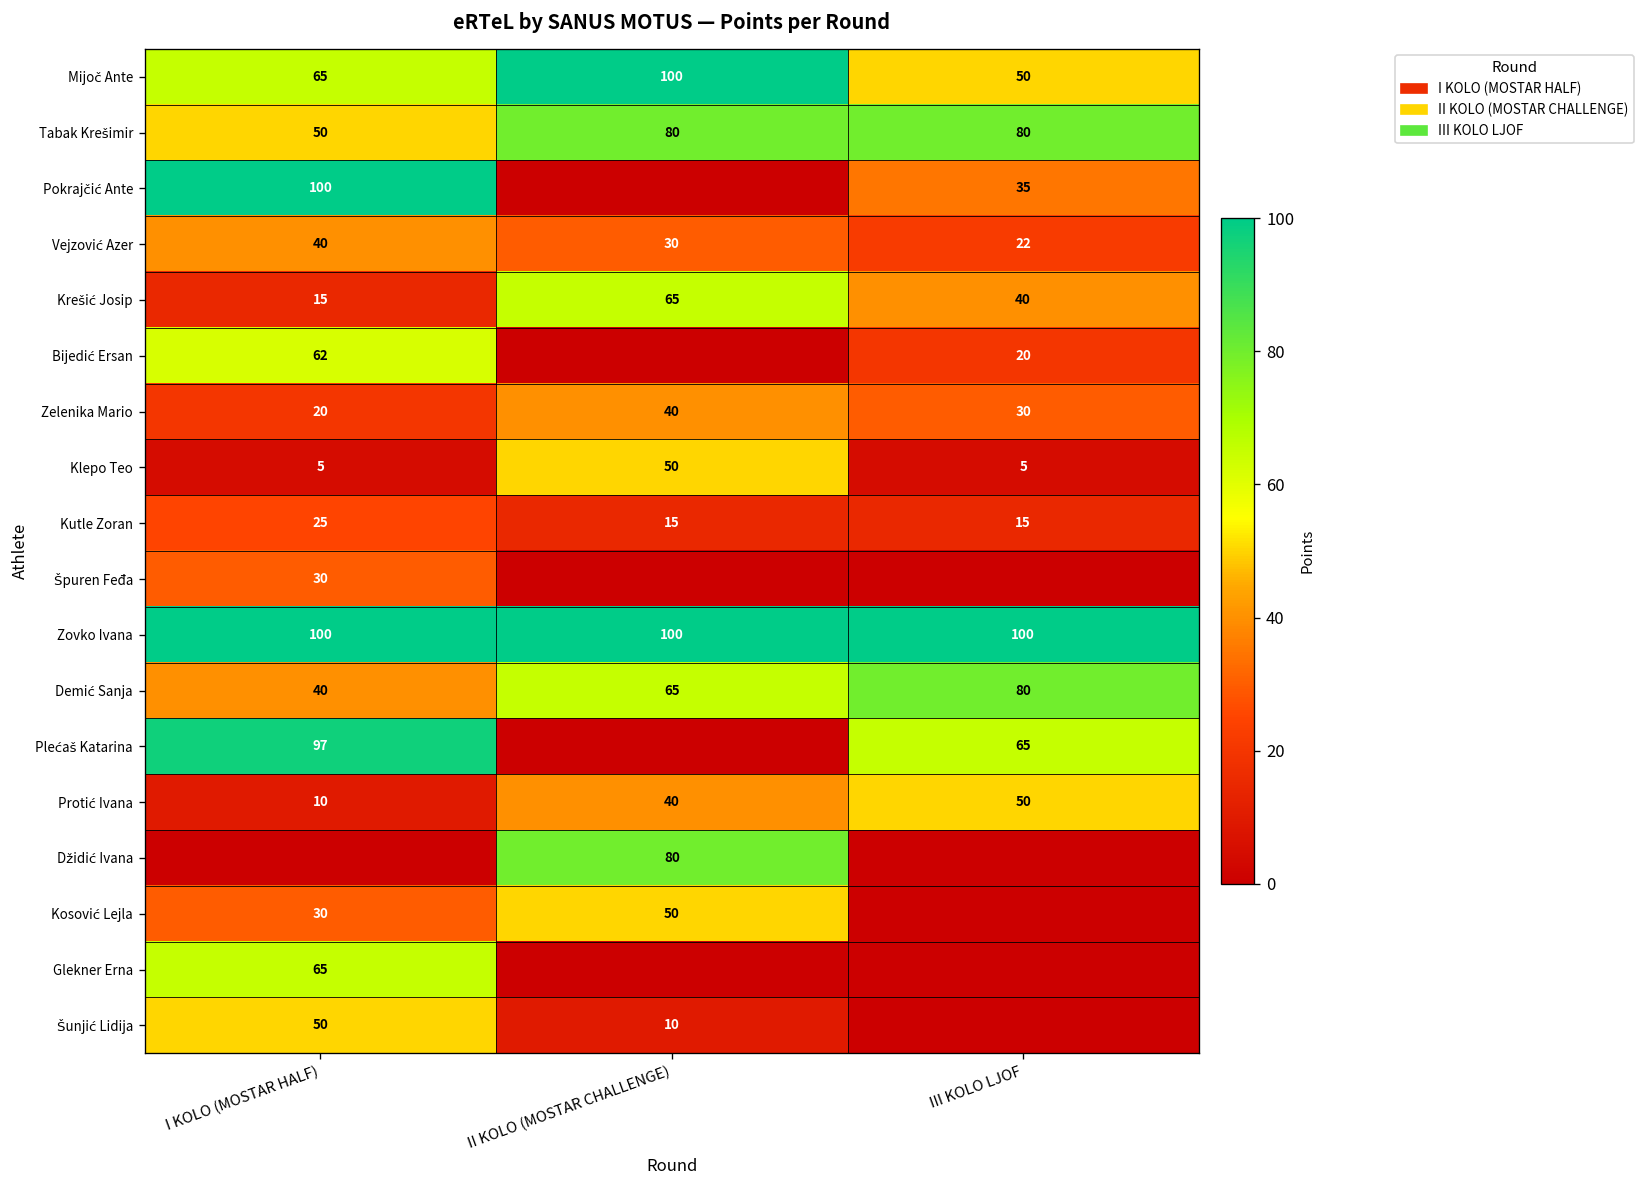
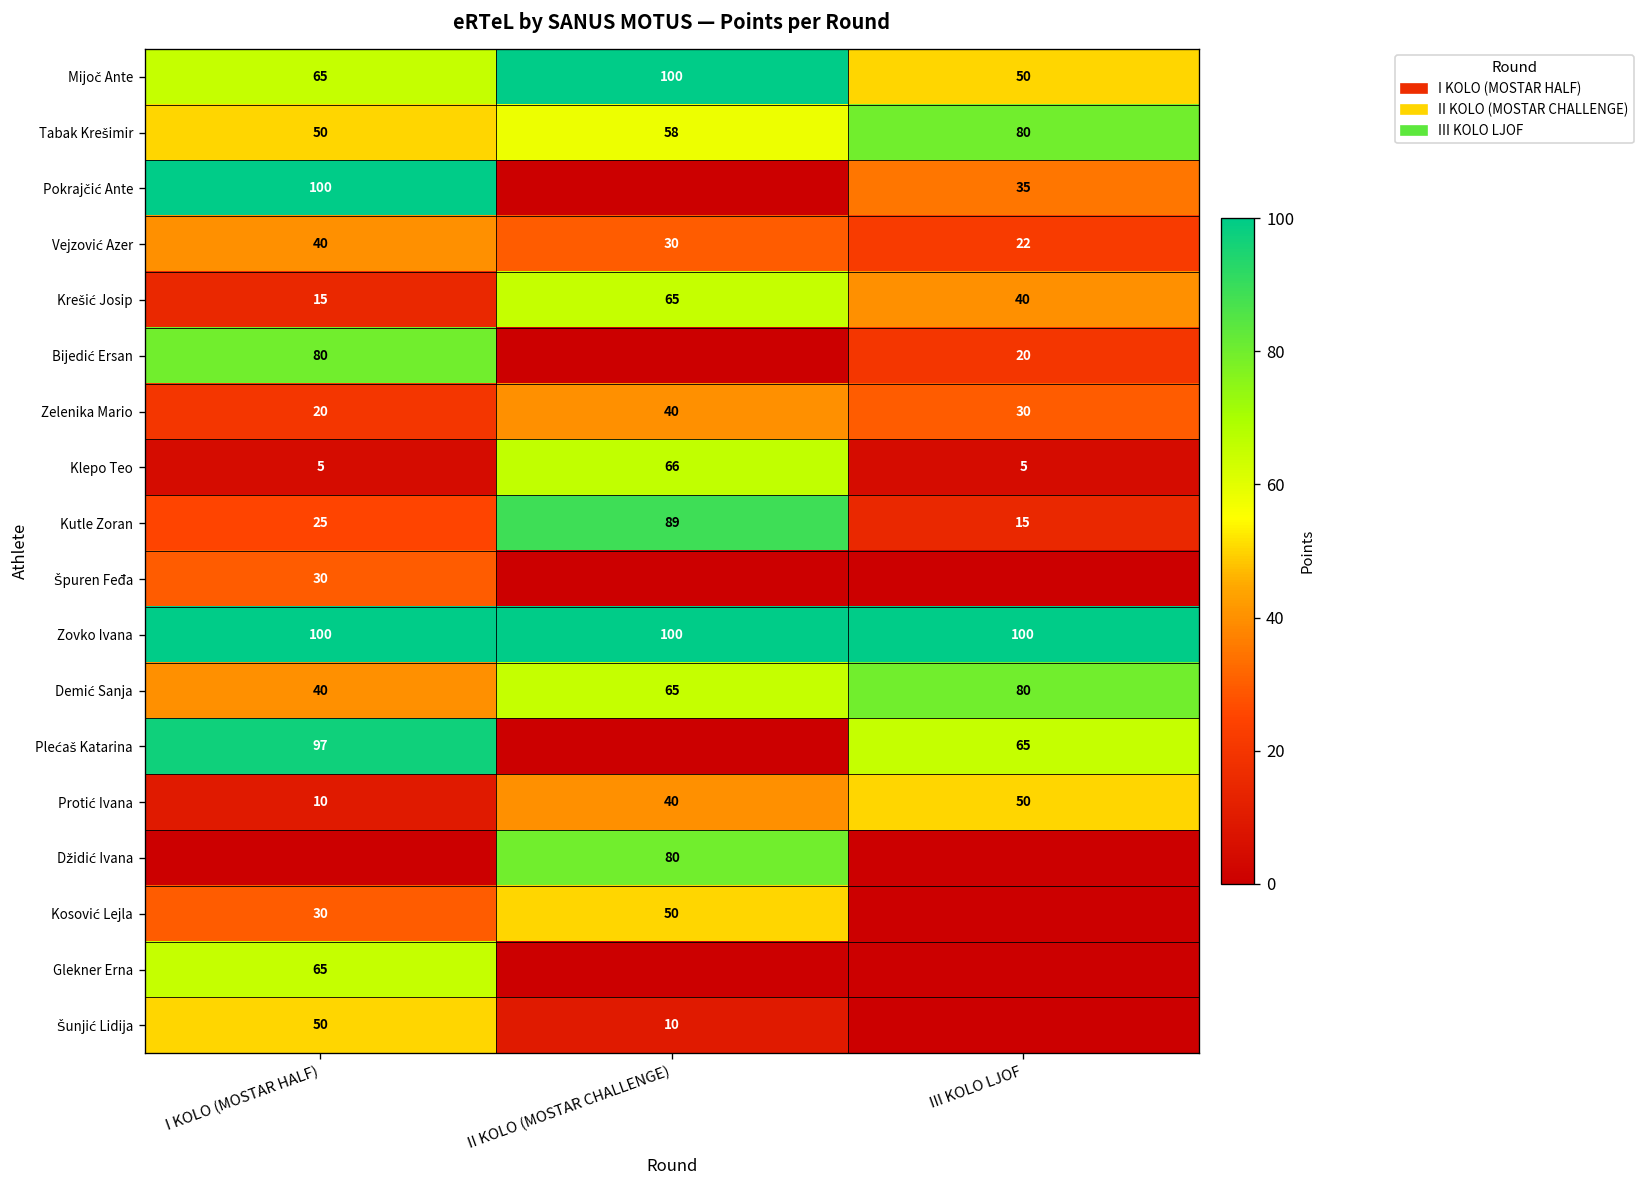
  {
    "Mijoč Ante": {
      "I KOLO (MOSTAR HALF)": 65,
      "II KOLO (MOSTAR CHALLENGE)": 100,
      "III KOLO LJOF": 50
    },
    "Tabak Krešimir": {
      "I KOLO (MOSTAR HALF)": 50,
-     "II KOLO (MOSTAR CHALLENGE)": 80,
+     "II KOLO (MOSTAR CHALLENGE)": 58,
      "III KOLO LJOF": 80
    },
    "Pokrajčić Ante": {
      "I KOLO (MOSTAR HALF)": 100,
      "III KOLO LJOF": 35
    },
    "Vejzović Azer": {
      "I KOLO (MOSTAR HALF)": 40,
      "II KOLO (MOSTAR CHALLENGE)": 30,
      "III KOLO LJOF": 22
    },
    "Krešić Josip": {
      "I KOLO (MOSTAR HALF)": 15,
      "II KOLO (MOSTAR CHALLENGE)": 65,
      "III KOLO LJOF": 40
    },
    "Bijedić Ersan": {
-     "I KOLO (MOSTAR HALF)": 62,
+     "I KOLO (MOSTAR HALF)": 80,
      "III KOLO LJOF": 20
    },
    "Zelenika Mario": {
      "I KOLO (MOSTAR HALF)": 20,
      "II KOLO (MOSTAR CHALLENGE)": 40,
      "III KOLO LJOF": 30
    },
    "Klepo Teo": {
      "I KOLO (MOSTAR HALF)": 5,
-     "II KOLO (MOSTAR CHALLENGE)": 50,
+     "II KOLO (MOSTAR CHALLENGE)": 66,
      "III KOLO LJOF": 5
    },
    "Kutle Zoran": {
      "I KOLO (MOSTAR HALF)": 25,
-     "II KOLO (MOSTAR CHALLENGE)": 15,
+     "II KOLO (MOSTAR CHALLENGE)": 89,
      "III KOLO LJOF": 15
    },
    "Špuren Feđa": {
      "I KOLO (MOSTAR HALF)": 30
    },
    "Zovko Ivana": {
      "I KOLO (MOSTAR HALF)": 100,
      "II KOLO (MOSTAR CHALLENGE)": 100,
      "III KOLO LJOF": 100
    },
    "Demić Sanja": {
      "I KOLO (MOSTAR HALF)": 40,
      "II KOLO (MOSTAR CHALLENGE)": 65,
      "III KOLO LJOF": 80
    },
    "Plećaš Katarina": {
      "I KOLO (MOSTAR HALF)": 97,
      "III KOLO LJOF": 65
    },
    "Protić Ivana": {
      "I KOLO (MOSTAR HALF)": 10,
      "II KOLO (MOSTAR CHALLENGE)": 40,
      "III KOLO LJOF": 50
    },
    "Džidić Ivana": {
      "II KOLO (MOSTAR CHALLENGE)": 80
    },
    "Kosović Lejla": {
      "I KOLO (MOSTAR HALF)": 30,
      "II KOLO (MOSTAR CHALLENGE)": 50
    },
    "Glekner Erna": {
      "I KOLO (MOSTAR HALF)": 65
    },
    "Šunjić Lidija": {
      "I KOLO (MOSTAR HALF)": 50,
      "II KOLO (MOSTAR CHALLENGE)": 10
    }
  }
